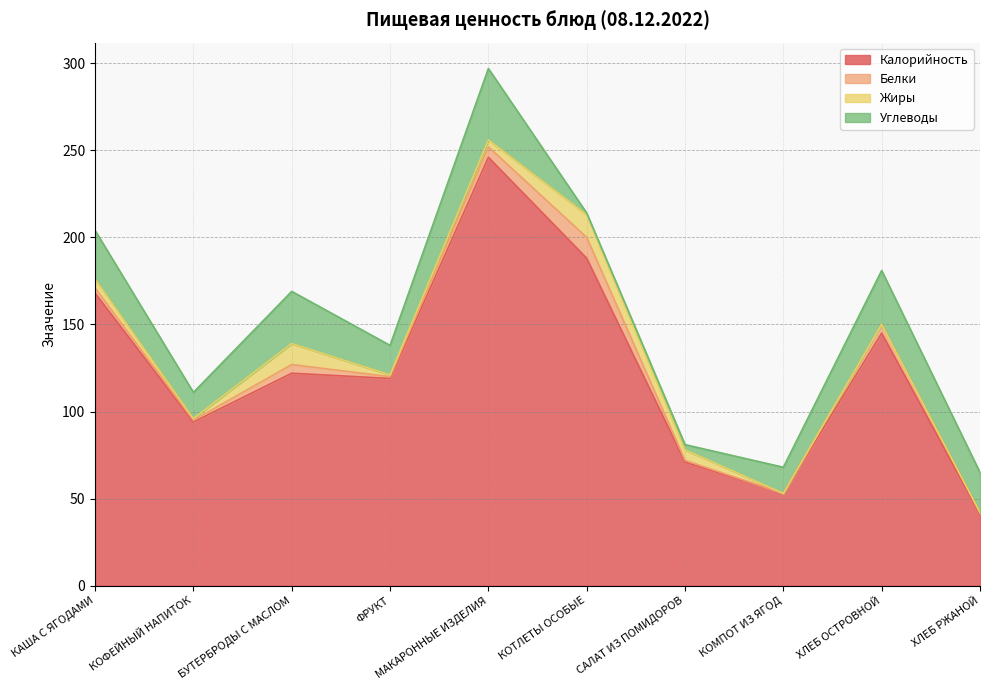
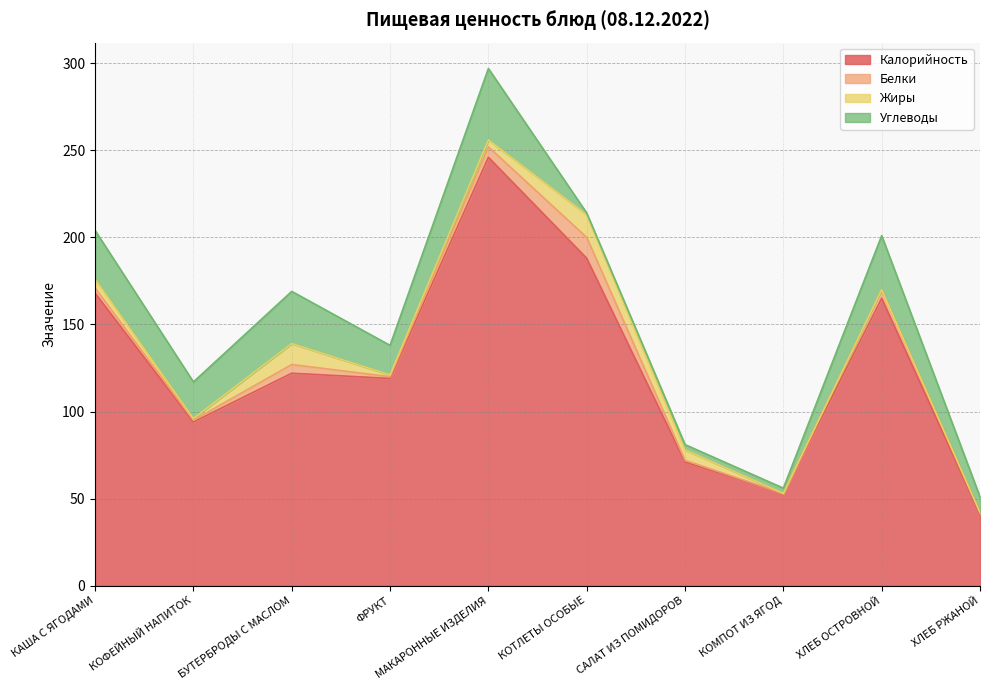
  {
    "Калорийность": {
      "КАША С ЯГОДАМИ": 168,
      "БУТЕРБРОДЫ С МАСЛОМ": 122,
      "МАКАРОННЫЕ ИЗДЕЛИЯ": 246,
      "КОТЛЕТЫ ОСОБЫЕ": 188,
-     "ХЛЕБ ОСТРОВНОЙ": 145
+     "ХЛЕБ ОСТРОВНОЙ": 165
    },
    "Углеводы": {
      "КАША С ЯГОДАМИ": 28,
-     "КОФЕЙНЫЙ НАПИТОК": 15,
+     "КОФЕЙНЫЙ НАПИТОК": 21,
      "БУТЕРБРОДЫ С МАСЛОМ": 30,
      "ФРУКТ": 17,
      "МАКАРОННЫЕ ИЗДЕЛИЯ": 41,
      "САЛАТ ИЗ ПОМИДОРОВ": 3,
-     "КОМПОТ ИЗ ЯГОД": 15,
+     "КОМПОТ ИЗ ЯГОД": 3,
      "ХЛЕБ ОСТРОВНОЙ": 31,
-     "ХЛЕБ РЖАНОЙ": 23
+     "ХЛЕБ РЖАНОЙ": 9
    }
  }
